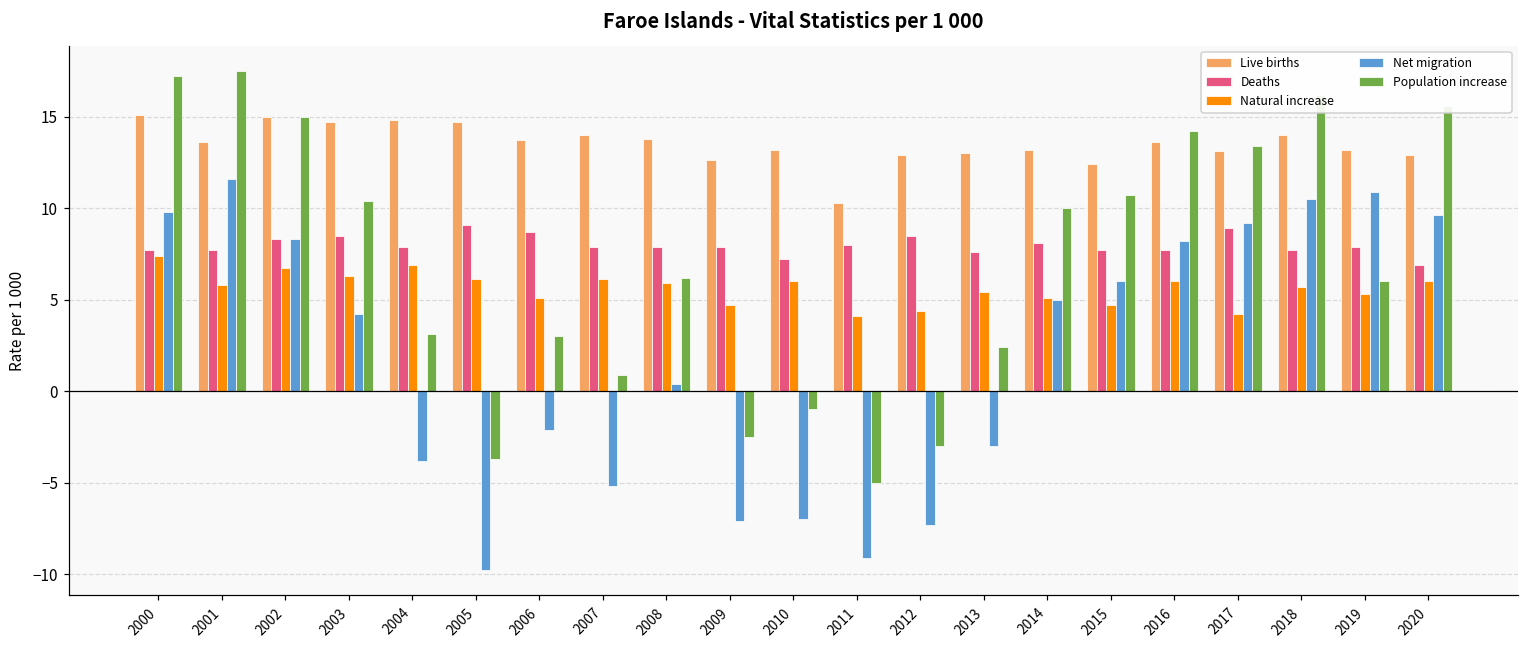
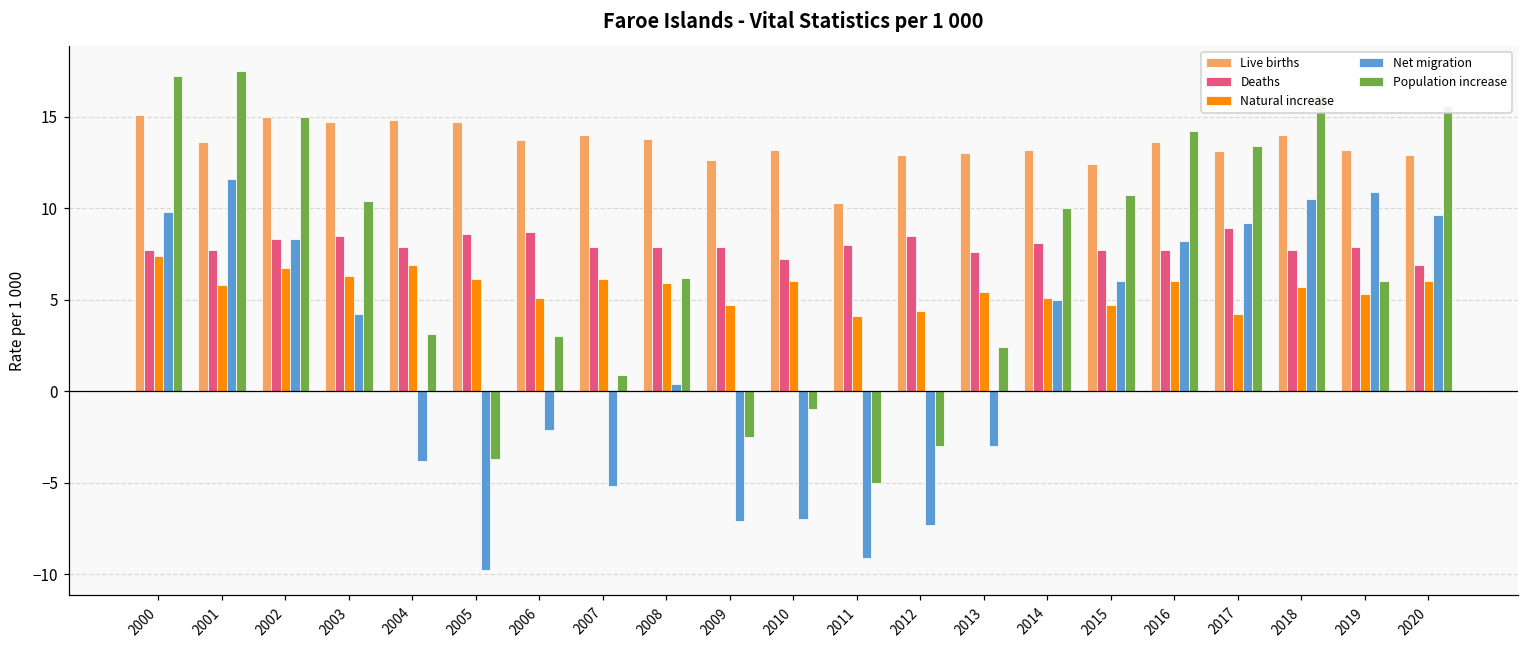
  {
    "Live births": {
      "2000": 15.1,
      "2001": 13.6,
      "2002": 15.0,
      "2003": 14.7,
      "2004": 14.8,
      "2005": 14.7,
      "2006": 13.7,
      "2007": 14.0,
      "2008": 13.8,
      "2009": 12.6,
      "2010": 13.2,
      "2011": 10.3,
      "2012": 12.9,
      "2013": 13.0,
      "2014": 13.2,
      "2015": 12.4,
      "2016": 13.6,
      "2017": 13.1,
      "2018": 14.0,
      "2019": 13.2,
      "2020": 12.9
    },
    "Deaths": {
      "2000": 7.7,
      "2001": 7.7,
      "2002": 8.3,
      "2003": 8.5,
      "2004": 7.9,
-     "2005": 9.1,
+     "2005": 8.6,
      "2006": 8.7,
      "2007": 7.9,
      "2008": 7.9,
      "2009": 7.9,
      "2010": 7.2,
      "2011": 8.0,
      "2012": 8.5,
      "2013": 7.6,
      "2014": 8.1,
      "2015": 7.7,
      "2016": 7.7,
      "2017": 8.9,
      "2018": 7.7,
      "2019": 7.9,
      "2020": 6.9
    },
    "Natural increase": {
      "2000": 7.4,
      "2001": 5.8,
      "2002": 6.7,
      "2003": 6.3,
      "2004": 6.9,
      "2005": 6.1,
      "2006": 5.1,
      "2007": 6.1,
      "2008": 5.9,
      "2009": 4.7,
      "2010": 6.0,
      "2011": 4.1,
      "2012": 4.4,
      "2013": 5.4,
      "2014": 5.1,
      "2015": 4.7,
      "2016": 6.0,
      "2017": 4.2,
      "2018": 5.7,
      "2019": 5.3,
      "2020": 6.0
    },
    "Net migration": {
      "2000": 9.8,
      "2001": 11.6,
      "2002": 8.3,
      "2003": 4.2,
      "2004": -3.8,
      "2005": -9.8,
      "2006": -2.1,
      "2007": -5.2,
      "2008": 0.4,
      "2009": -7.1,
      "2010": -7.0,
      "2011": -9.1,
      "2012": -7.3,
      "2013": -3.0,
      "2014": 5.0,
      "2015": 6.0,
      "2016": 8.2,
      "2017": 9.2,
      "2018": 10.5,
      "2019": 10.9,
      "2020": 9.6
    },
    "Population increase": {
      "2000": 17.2,
      "2001": 17.5,
      "2002": 15.0,
      "2003": 10.4,
      "2004": 3.1,
      "2005": -3.7,
      "2006": 3.0,
      "2007": 0.9,
      "2008": 6.2,
      "2009": -2.5,
      "2010": -1.0,
      "2011": -5.0,
      "2012": -3.0,
      "2013": 2.4,
      "2014": 10.0,
      "2015": 10.7,
      "2016": 14.2,
      "2017": 13.4,
      "2019": 6.0
    }
  }
